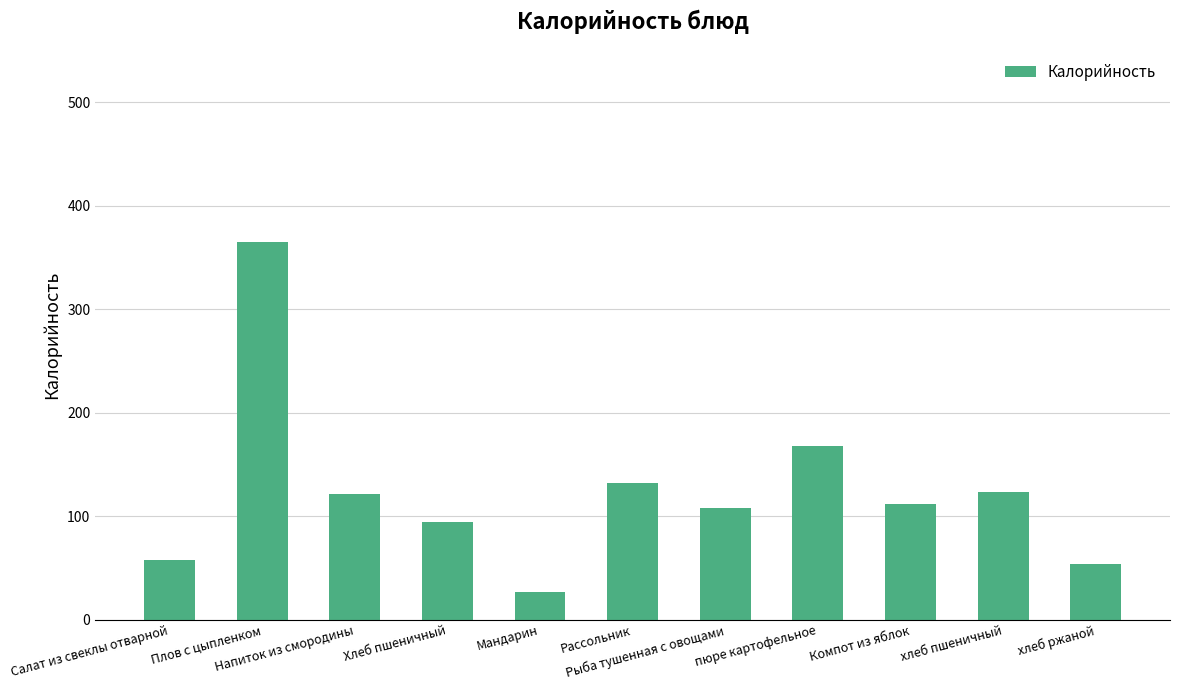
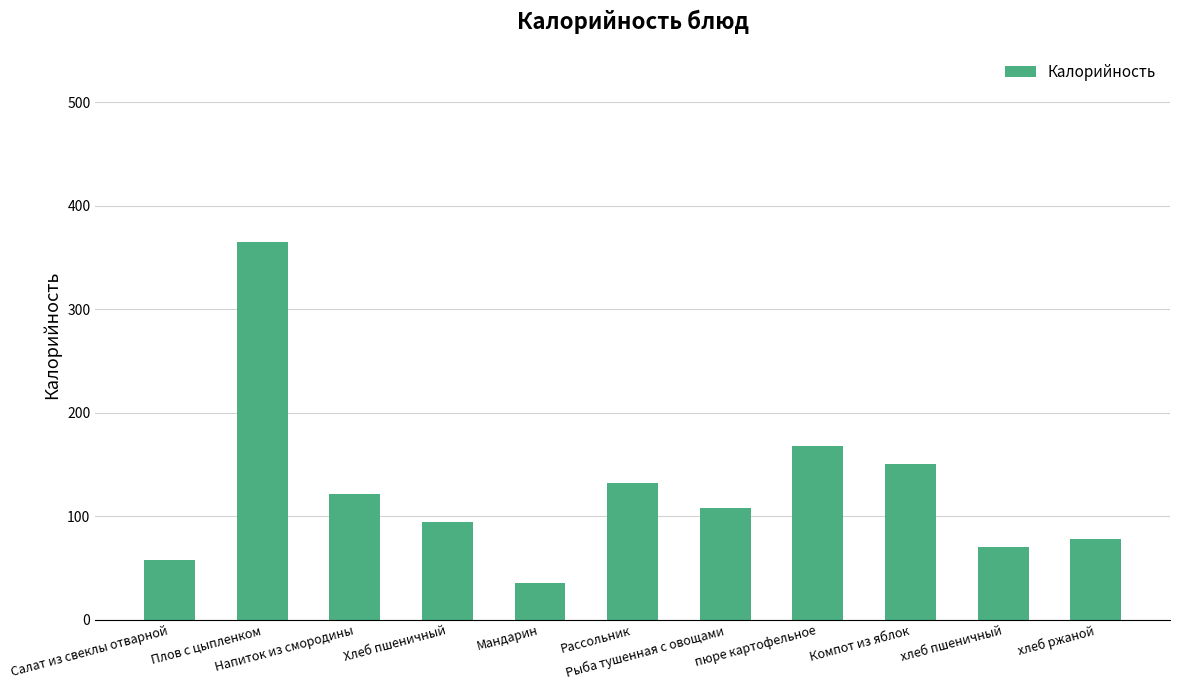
  {
    "Салат из свеклы отварной": 58,
    "Плов с цыпленком": 365,
    "Напиток из смородины": 121,
    "Хлеб пшеничный": 94,
-   "Мандарин": 27,
+   "Мандарин": 35,
    "Рассольник": 132,
    "Рыба тушенная с овощами": 108,
    "пюре картофельное": 168,
-   "Компот из яблок": 112,
-   "хлеб пшеничный": 123,
-   "хлеб ржаной": 54
+   "Компот из яблок": 150,
+   "хлеб пшеничный": 70,
+   "хлеб ржаной": 78
  }
